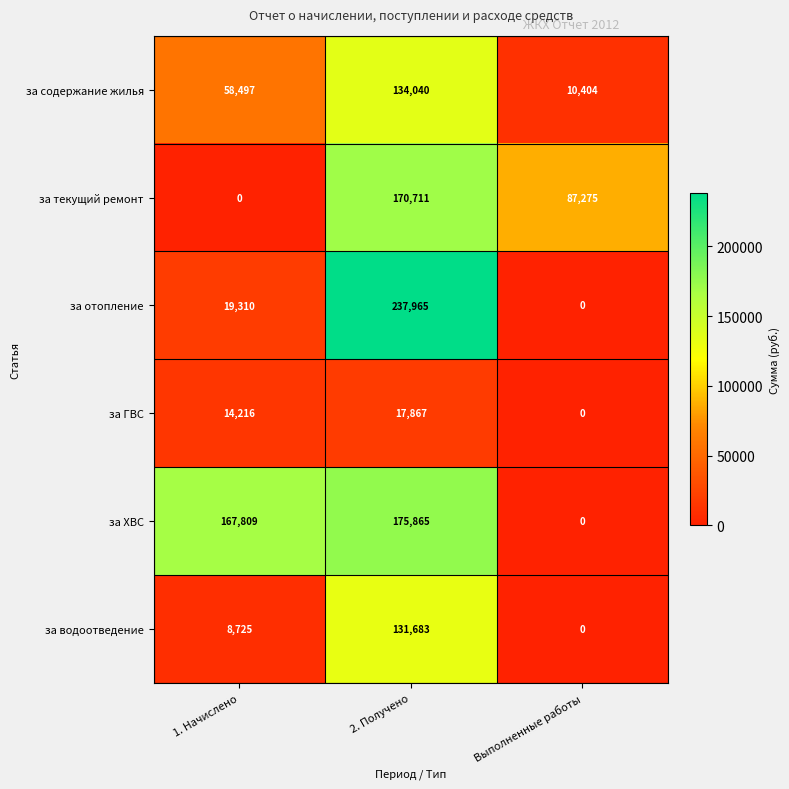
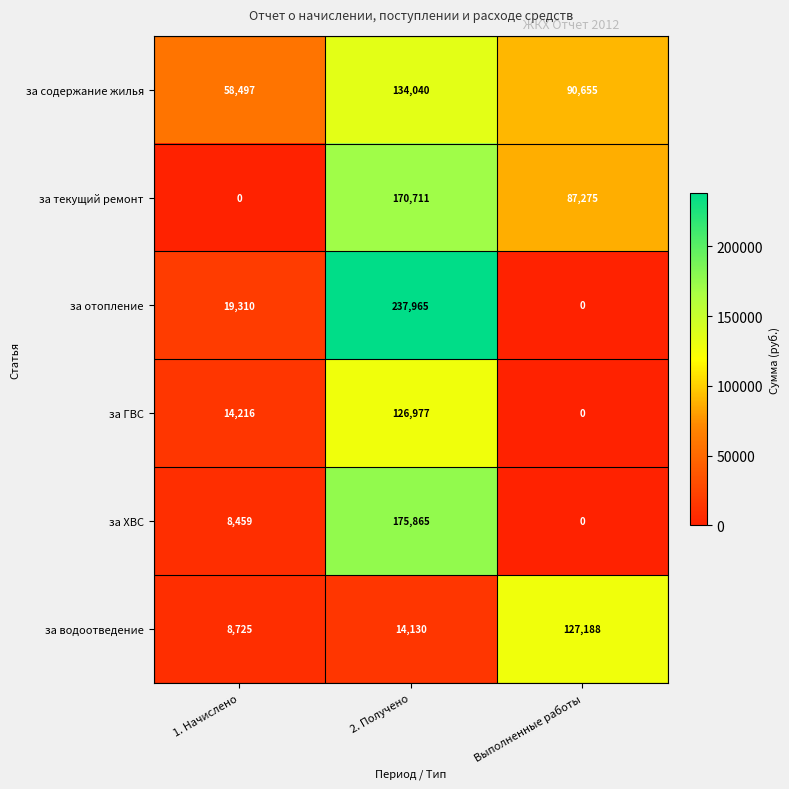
  {
    "за содержание жилья": {
      "1. Начислено": "58,497",
      "2. Получено": "134,040",
-     "Выполненные работы": "10,404"
+     "Выполненные работы": "90,655"
    },
    "за текущий ремонт": {
      "1. Начислено": "0",
      "2. Получено": "170,711",
      "Выполненные работы": "87,275"
    },
    "за отопление": {
      "1. Начислено": "19,310",
      "2. Получено": "237,965",
      "Выполненные работы": "0"
    },
    "за ГВС": {
      "1. Начислено": "14,216",
-     "2. Получено": "17,867",
+     "2. Получено": "126,977",
      "Выполненные работы": "0"
    },
    "за ХВС": {
-     "1. Начислено": "167,809",
+     "1. Начислено": "8,459",
      "2. Получено": "175,865",
      "Выполненные работы": "0"
    },
    "за водоотведение": {
      "1. Начислено": "8,725",
-     "2. Получено": "131,683",
-     "Выполненные работы": "0"
+     "2. Получено": "14,130",
+     "Выполненные работы": "127,188"
    }
  }
